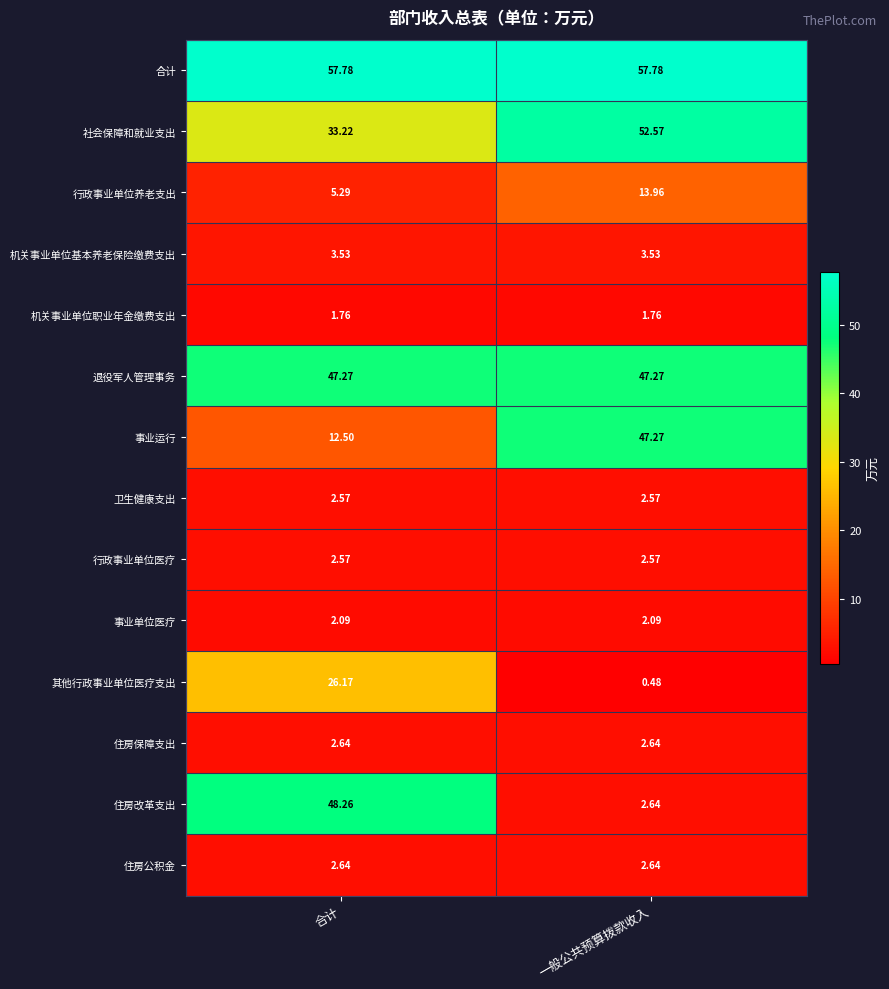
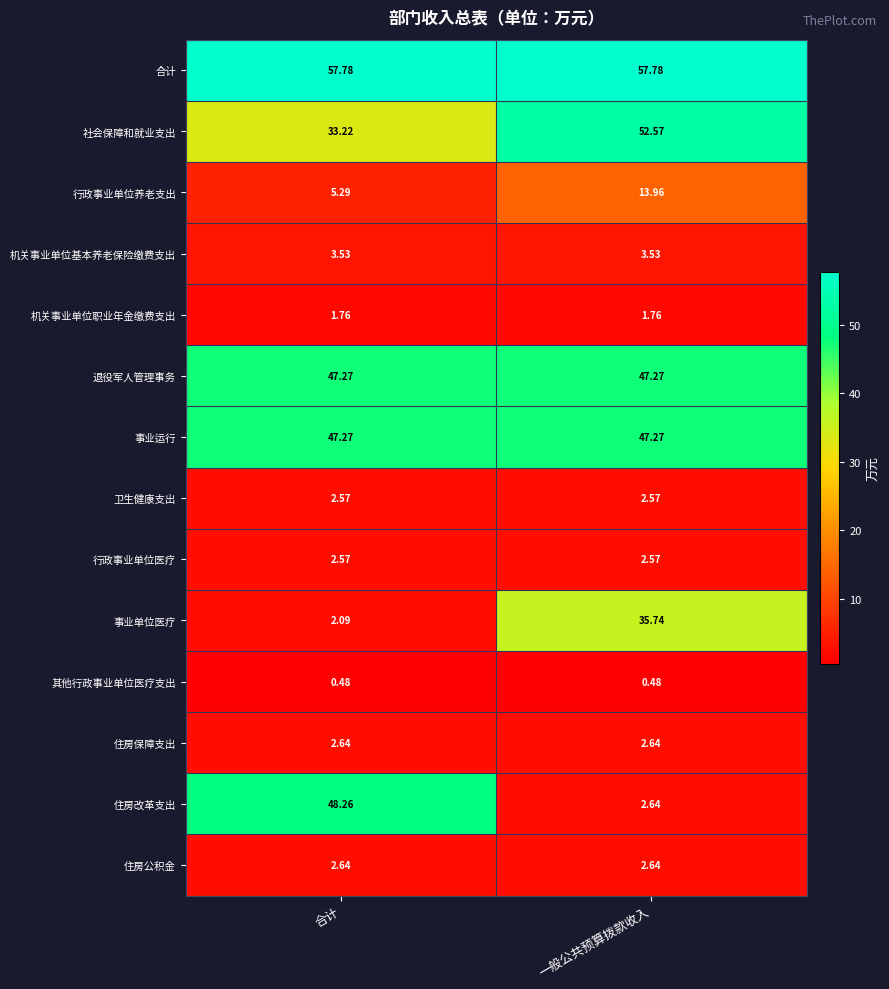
  {
    "合计": {
      "合计": 57.78,
      "一般公共预算拨款收入": 57.78
    },
    "社会保障和就业支出": {
      "合计": 33.22,
      "一般公共预算拨款收入": 52.57
    },
    "行政事业单位养老支出": {
      "合计": 5.29,
      "一般公共预算拨款收入": 13.96
    },
    "机关事业单位基本养老保险缴费支出": {
      "合计": 3.53,
      "一般公共预算拨款收入": 3.53
    },
    "机关事业单位职业年金缴费支出": {
      "合计": 1.76,
      "一般公共预算拨款收入": 1.76
    },
    "退役军人管理事务": {
      "合计": 47.27,
      "一般公共预算拨款收入": 47.27
    },
    "事业运行": {
-     "合计": 12.50,
+     "合计": 47.27,
      "一般公共预算拨款收入": 47.27
    },
    "卫生健康支出": {
      "合计": 2.57,
      "一般公共预算拨款收入": 2.57
    },
    "行政事业单位医疗": {
      "合计": 2.57,
      "一般公共预算拨款收入": 2.57
    },
    "事业单位医疗": {
      "合计": 2.09,
-     "一般公共预算拨款收入": 2.09
+     "一般公共预算拨款收入": 35.74
    },
    "其他行政事业单位医疗支出": {
-     "合计": 26.17,
+     "合计": 0.48,
      "一般公共预算拨款收入": 0.48
    },
    "住房保障支出": {
      "合计": 2.64,
      "一般公共预算拨款收入": 2.64
    },
    "住房改革支出": {
      "合计": 48.26,
      "一般公共预算拨款收入": 2.64
    },
    "住房公积金": {
      "合计": 2.64,
      "一般公共预算拨款收入": 2.64
    }
  }
